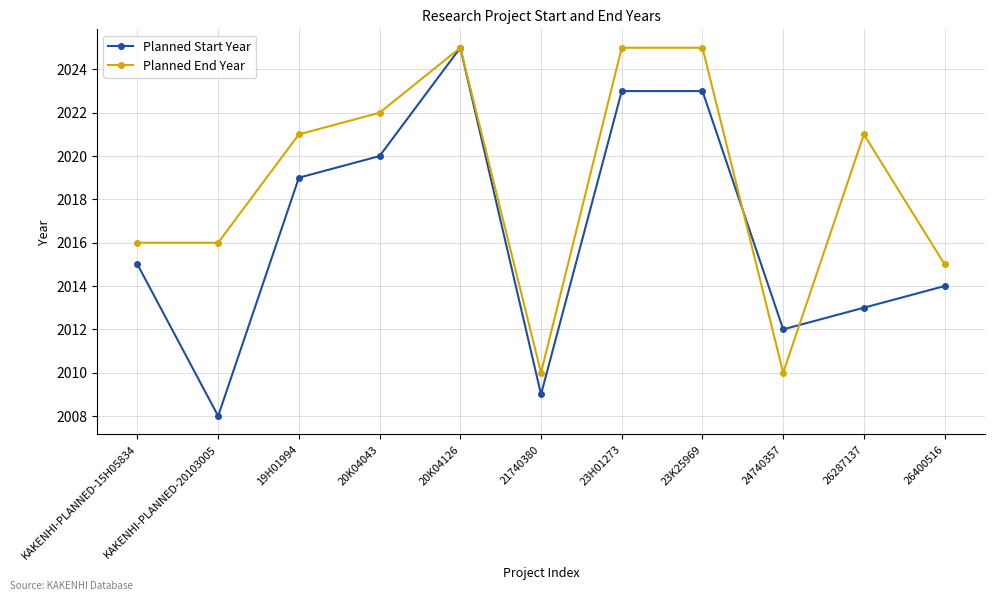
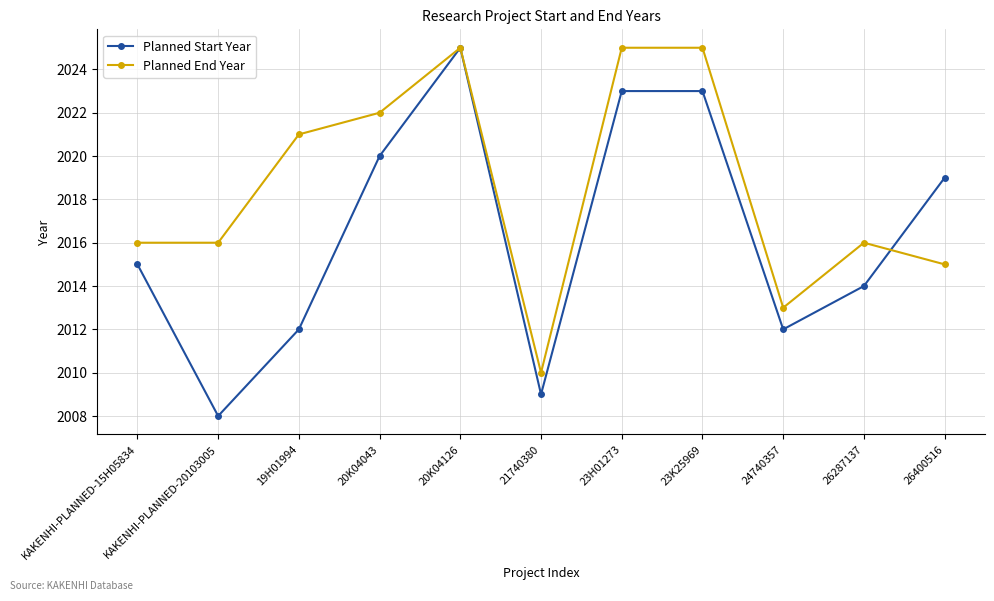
  {
    "Planned Start Year": {
      "KAKENHI-PLANNED-15H05834": 2015,
      "KAKENHI-PLANNED-20103005": 2008,
-     "19H01994": 2019,
+     "19H01994": 2012,
      "20K04043": 2020,
      "21740380": 2009,
      "23H01273": 2023,
      "23K25969": 2023,
      "24740357": 2012,
-     "26287137": 2013,
-     "26400516": 2014
+     "26287137": 2014,
+     "26400516": 2019
    },
    "Planned End Year": {
      "KAKENHI-PLANNED-15H05834": 2016,
      "KAKENHI-PLANNED-20103005": 2016,
      "19H01994": 2021,
      "20K04043": 2022,
      "21740380": 2010,
      "23H01273": 2025,
      "23K25969": 2025,
-     "24740357": 2010,
-     "26287137": 2021,
+     "24740357": 2013,
+     "26287137": 2016,
      "26400516": 2015
    }
  }
